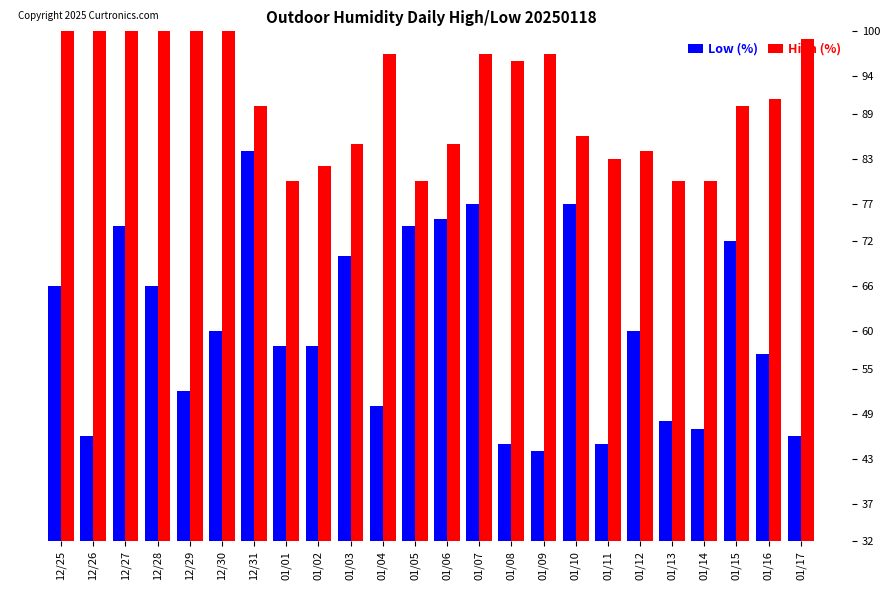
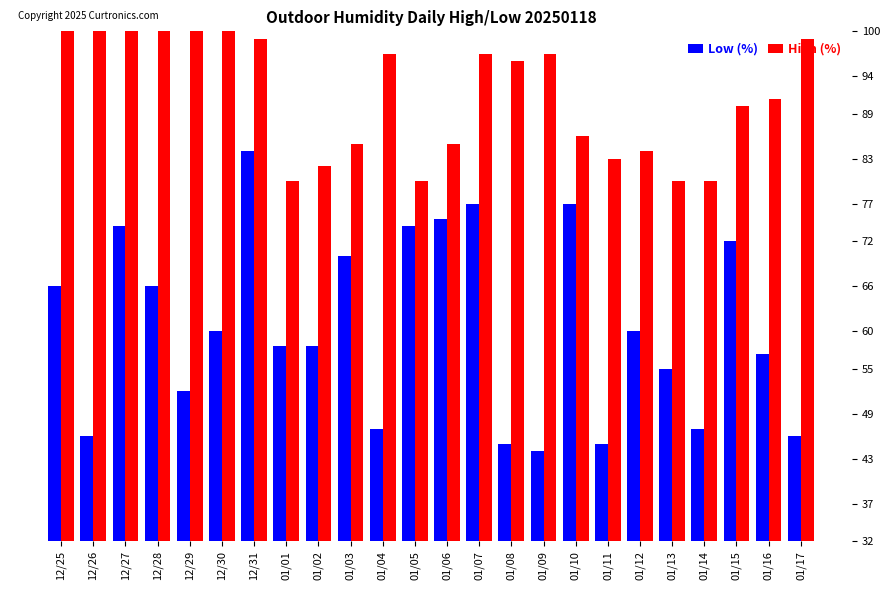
  {
    "Low (%)": {
      "12/25": 66,
      "12/26": 46,
      "12/27": 74,
      "12/28": 66,
      "12/29": 52,
      "12/30": 60,
      "12/31": 84,
      "01/01": 58,
      "01/02": 58,
      "01/03": 70,
-     "01/04": 50,
+     "01/04": 47,
      "01/05": 74,
      "01/06": 75,
      "01/07": 77,
      "01/08": 45,
      "01/09": 44,
      "01/10": 77,
      "01/11": 45,
      "01/12": 60,
-     "01/13": 48,
+     "01/13": 55,
      "01/14": 47,
      "01/15": 72,
      "01/16": 57,
      "01/17": 46
    },
    "High (%)": {
      "12/28": 100,
      "12/29": 100,
      "12/30": 100,
-     "12/31": 90,
+     "12/31": 99,
      "01/01": 80,
      "01/02": 82,
      "01/03": 85,
      "01/04": 97,
      "01/05": 80,
      "01/06": 85,
      "01/07": 97,
      "01/08": 96,
      "01/09": 97,
      "01/10": 86,
      "01/11": 83,
      "01/12": 84,
      "01/13": 80,
      "01/14": 80,
      "01/15": 90,
      "01/16": 91,
      "01/17": 99
    }
  }
